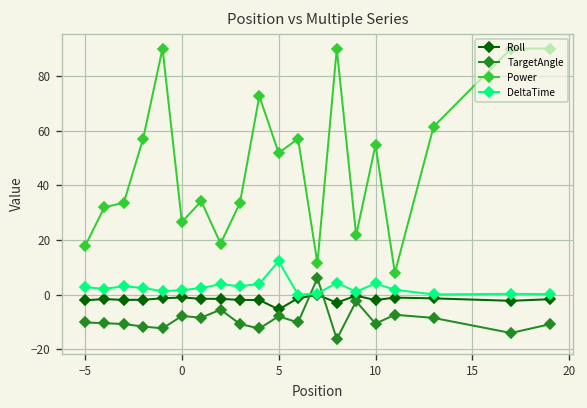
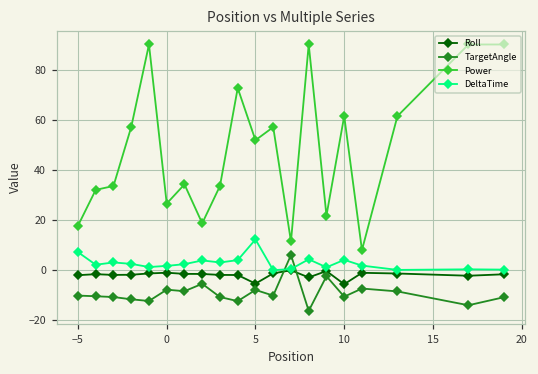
  {
    "Roll": {
      "−5": -2,
      "0": -1,
      "5": -5,
-     "10": -2
+     "10": -6
    },
    "TargetAngle": {
      "−5": -10,
      "0": -8,
      "5": -8,
      "10": -11
    },
    "Power": {
      "−5": 18,
      "0": 27,
      "5": 52,
-     "10": 55
+     "10": 61
    },
    "DeltaTime": {
-     "−5": 3,
+     "−5": 7,
      "0": 2,
      "5": 12,
      "10": 4
    }
  }
